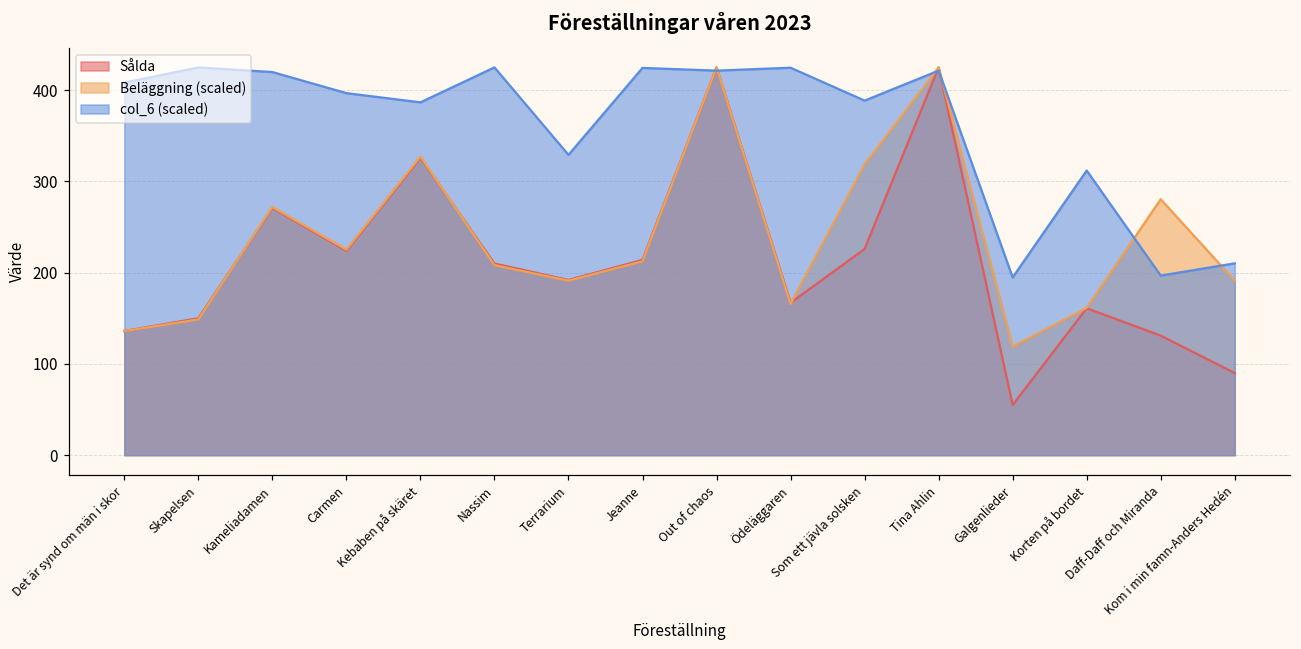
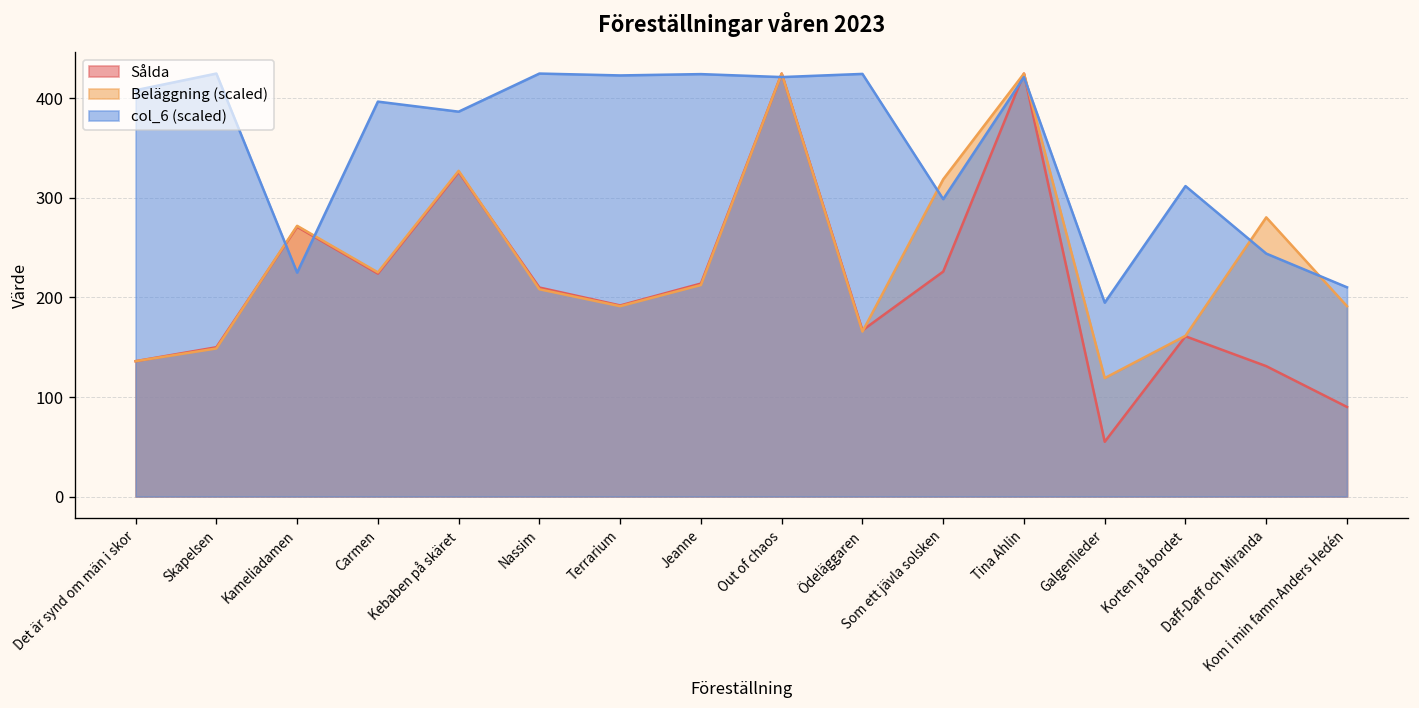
  {
    "col_6 (scaled)": {
-     "Kameliadamen": 420,
+     "Kameliadamen": 220,
      "Carmen": 400,
      "Kebaben på skäret": 390,
      "Nassim": 430,
-     "Terrarium": 330,
+     "Terrarium": 420,
      "Jeanne": 420,
      "Out of chaos": 420,
      "Ödeläggaren": 420,
-     "Som ett jävla solsken": 390,
+     "Som ett jävla solsken": 300,
      "Tina Ahlin": 420,
      "Galgenlieder": 190,
      "Korten på bordet": 310,
-     "Daff-Daff och Miranda": 200,
+     "Daff-Daff och Miranda": 240,
      "Kom i min famn-Anders Hedén": 210
    }
  }
